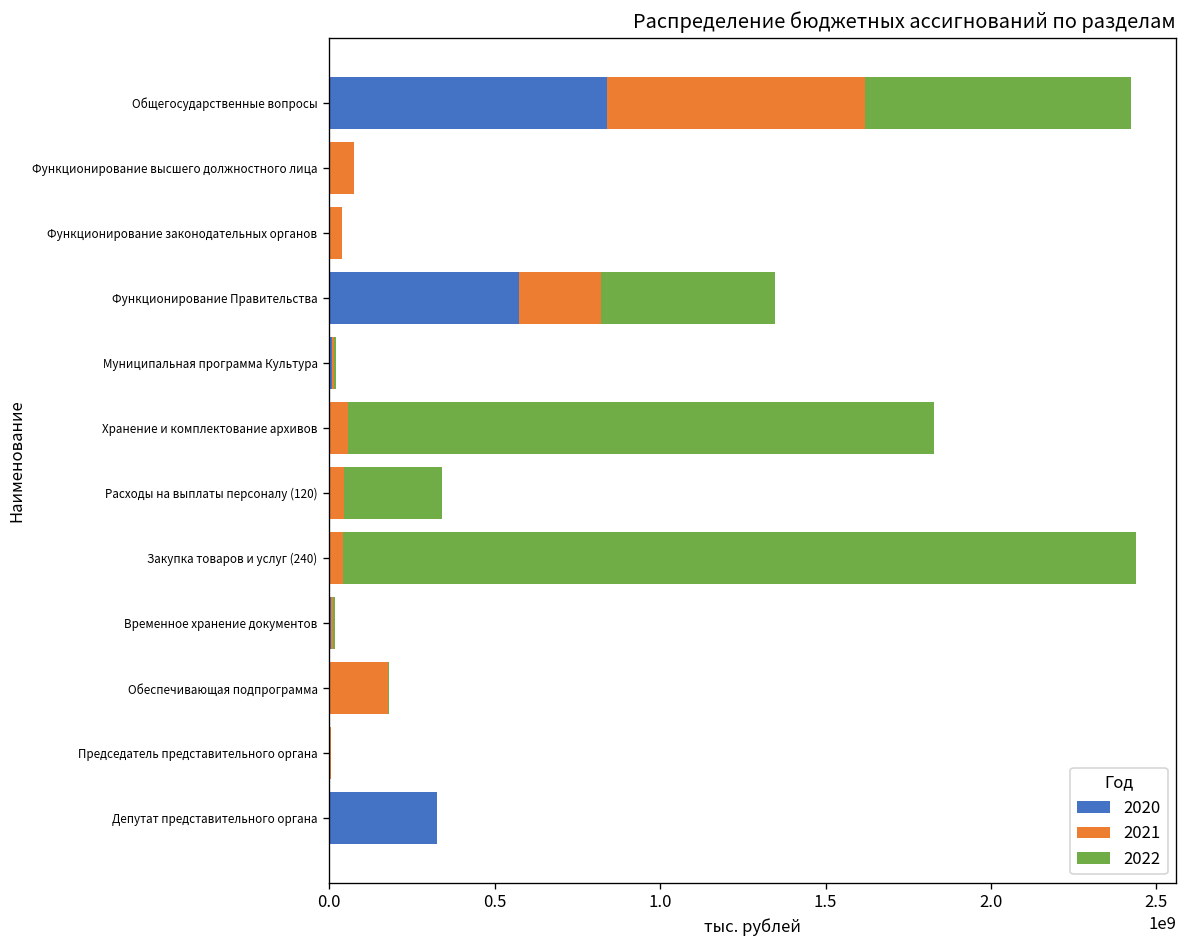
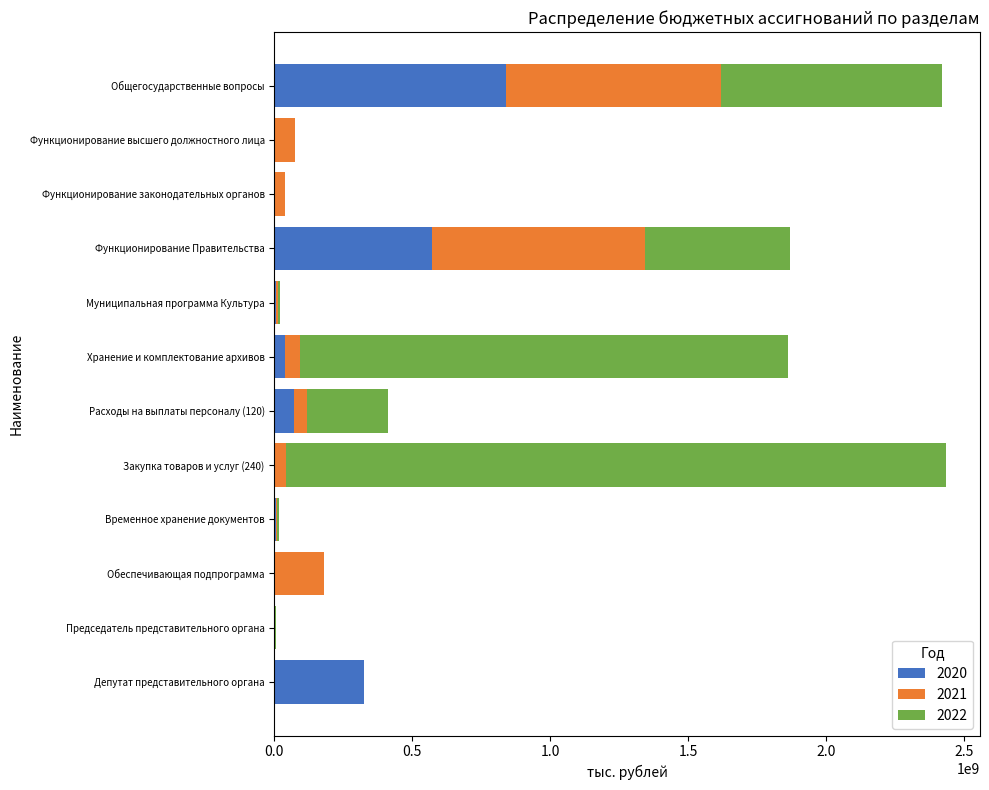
  {
    "2020": {
      "Общегосударственные вопросы": 840000000,
      "Функционирование Правительства": 570000000,
-     "Хранение и комплектование архивов": 0,
-     "Расходы на выплаты персоналу (120)": 0,
+     "Хранение и комплектование архивов": 40000000,
+     "Расходы на выплаты персоналу (120)": 70000000,
      "Депутат представительного органа": 320000000
    },
    "2021": {
      "Общегосударственные вопросы": 780000000,
      "Функционирование высшего должностного лица": 70000000,
      "Функционирование законодательных органов": 30000000,
-     "Функционирование Правительства": 250000000,
+     "Функционирование Правительства": 770000000,
      "Хранение и комплектование архивов": 50000000,
      "Расходы на выплаты персоналу (120)": 50000000,
      "Закупка товаров и услуг (240)": 40000000,
      "Обеспечивающая подпрограмма": 180000000,
      "Депутат представительного органа": 0
    },
    "2022": {
      "Общегосударственные вопросы": 800000000,
      "Функционирование Правительства": 530000000,
      "Хранение и комплектование архивов": 1770000000,
      "Расходы на выплаты персоналу (120)": 300000000,
      "Закупка товаров и услуг (240)": 2400000000,
      "Депутат представительного органа": 0
    }
  }
